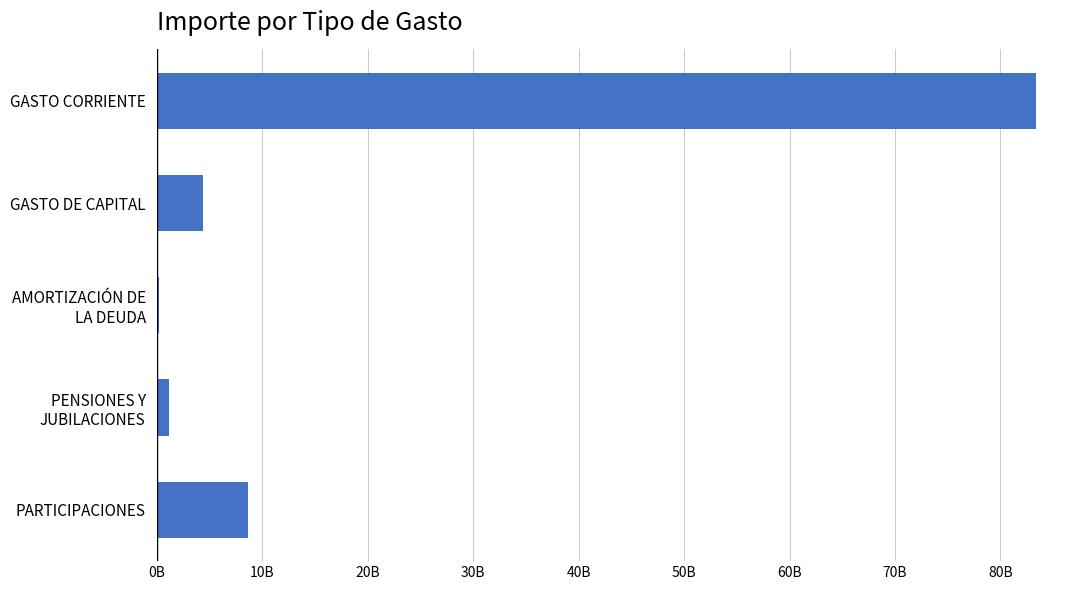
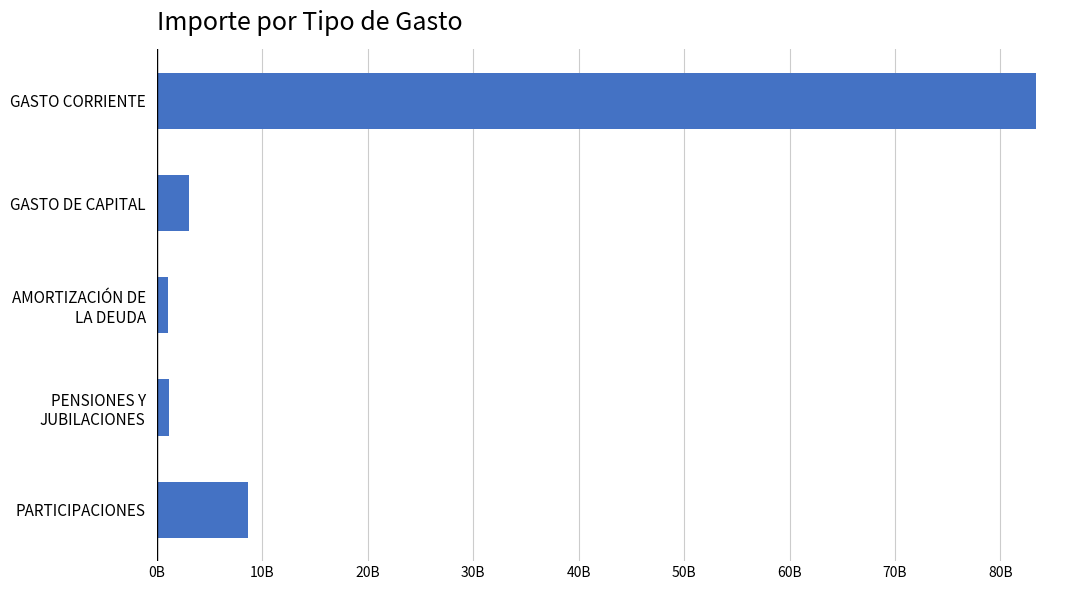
  {
    "GASTO CORRIENTE": 83400000000,
-   "GASTO DE CAPITAL": 4400000000,
-   "AMORTIZACIÓN DE LA DEUDA": 200000000,
+   "GASTO DE CAPITAL": 3100000000,
+   "AMORTIZACIÓN DE LA DEUDA": 1100000000,
    "PENSIONES Y JUBILACIONES": 1200000000,
    "PARTICIPACIONES": 8600000000
  }
